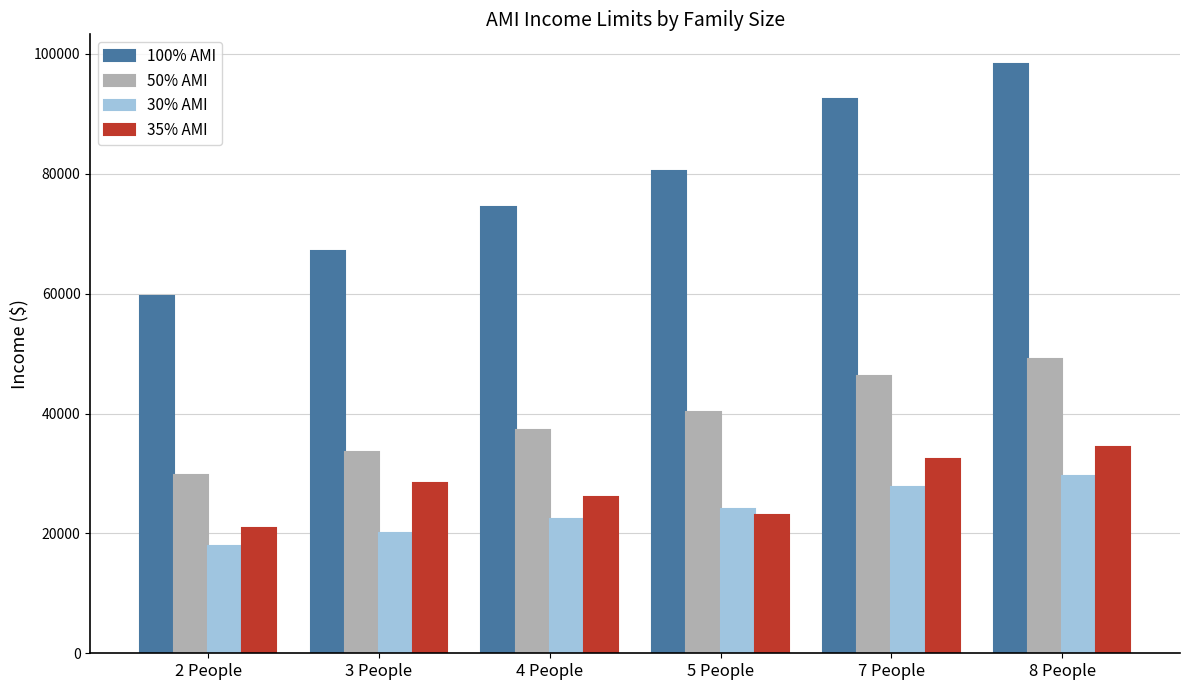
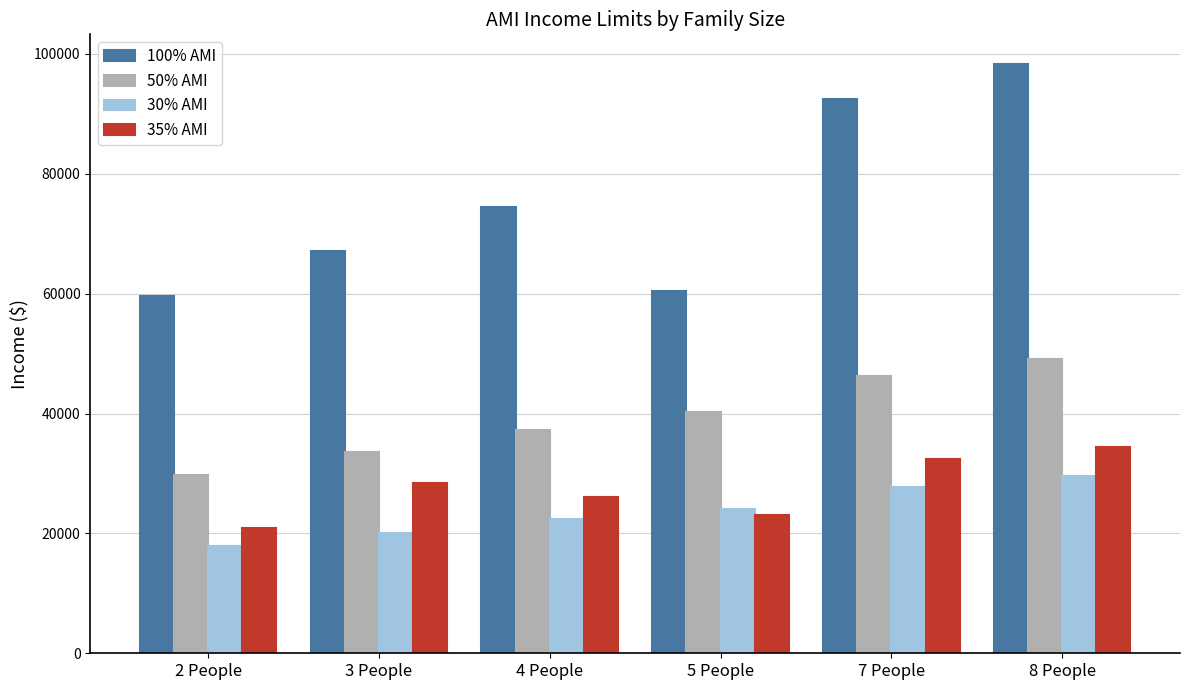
  {
    "100% AMI": {
      "2 People": 60000,
      "3 People": 67000,
      "4 People": 75000,
-     "5 People": 80000,
+     "5 People": 60000,
      "7 People": 92000,
      "8 People": 98000
    },
    "35% AMI": {
      "2 People": 21000,
      "3 People": 28000,
      "4 People": 26000,
      "5 People": 23000,
      "7 People": 32000,
      "8 People": 34000
    }
  }
